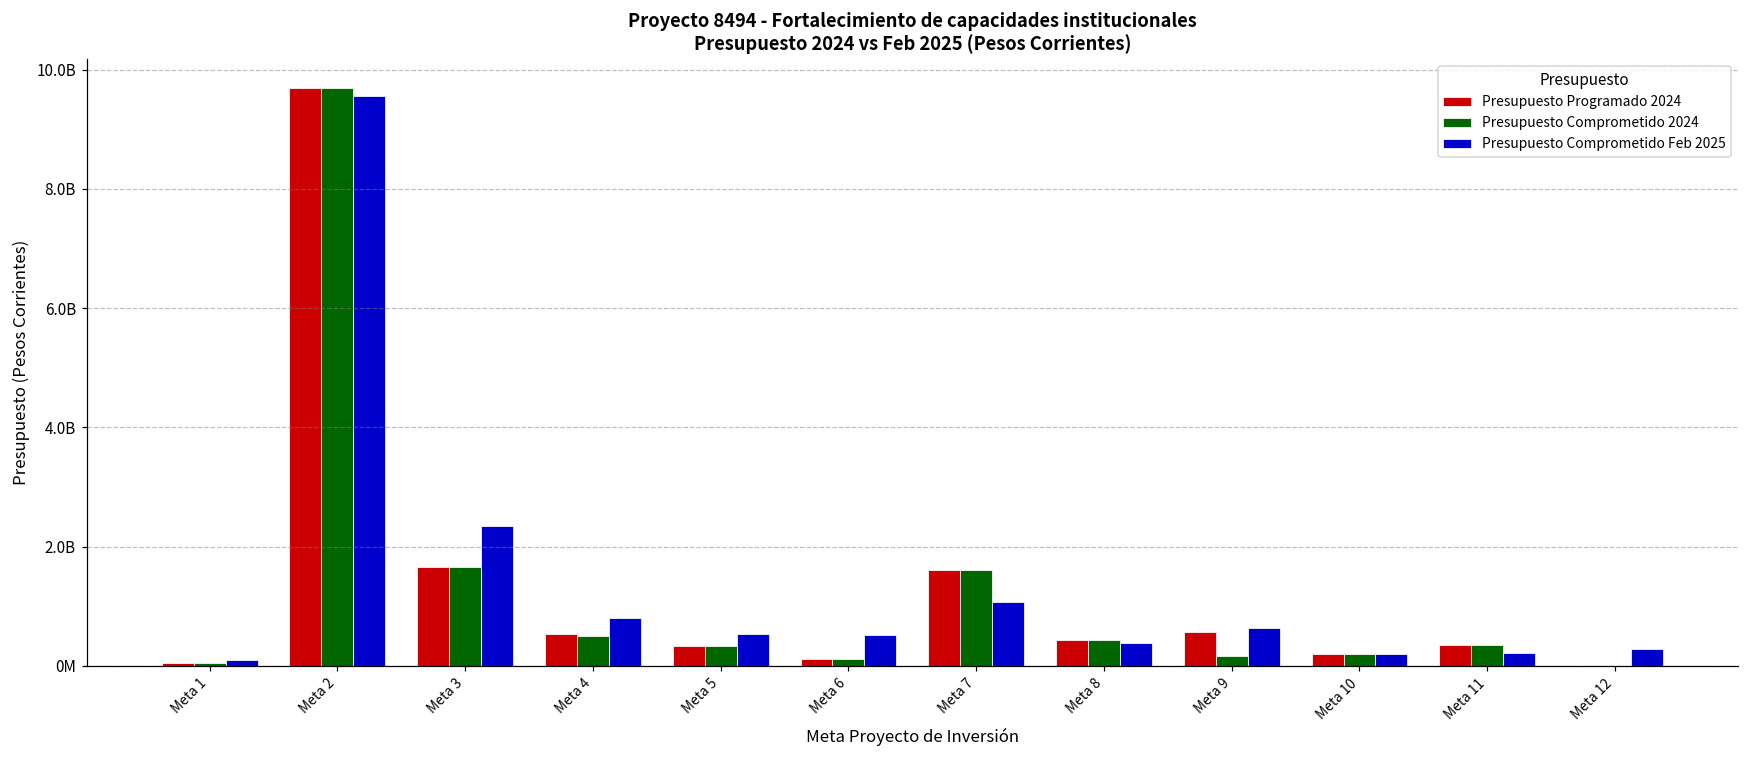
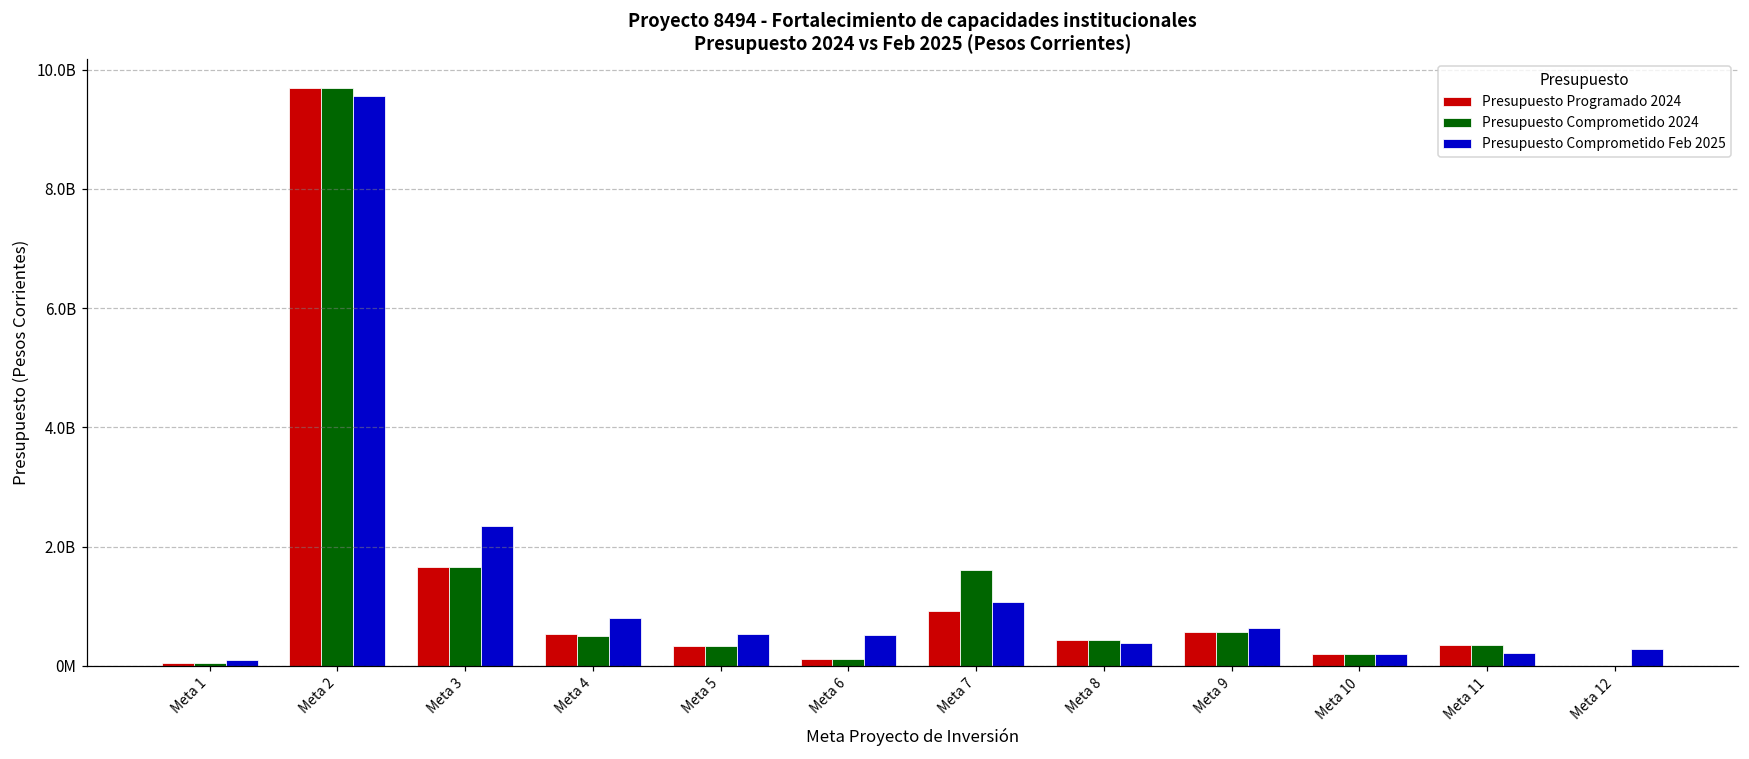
  {
    "Presupuesto Programado 2024": {
      "Meta 1": 0,
      "Meta 2": 9700000000,
      "Meta 3": 1700000000,
      "Meta 4": 500000000,
      "Meta 5": 300000000,
      "Meta 6": 100000000,
-     "Meta 7": 1600000000,
+     "Meta 7": 900000000,
      "Meta 8": 400000000,
      "Meta 9": 600000000,
      "Meta 10": 200000000,
      "Meta 11": 300000000,
      "Meta 12": 0
    },
    "Presupuesto Comprometido 2024": {
      "Meta 1": 0,
      "Meta 2": 9700000000,
      "Meta 3": 1700000000,
      "Meta 4": 500000000,
      "Meta 5": 300000000,
      "Meta 6": 100000000,
      "Meta 7": 1600000000,
      "Meta 8": 400000000,
-     "Meta 9": 200000000,
+     "Meta 9": 600000000,
      "Meta 10": 200000000,
      "Meta 11": 300000000,
      "Meta 12": 0
    },
    "Presupuesto Comprometido Feb 2025": {
      "Meta 1": 100000000,
      "Meta 2": 9600000000,
      "Meta 3": 2300000000,
      "Meta 4": 800000000,
      "Meta 5": 500000000,
      "Meta 6": 500000000,
      "Meta 7": 1100000000,
      "Meta 8": 400000000,
      "Meta 9": 600000000,
      "Meta 10": 200000000,
      "Meta 11": 200000000,
      "Meta 12": 300000000
    }
  }
